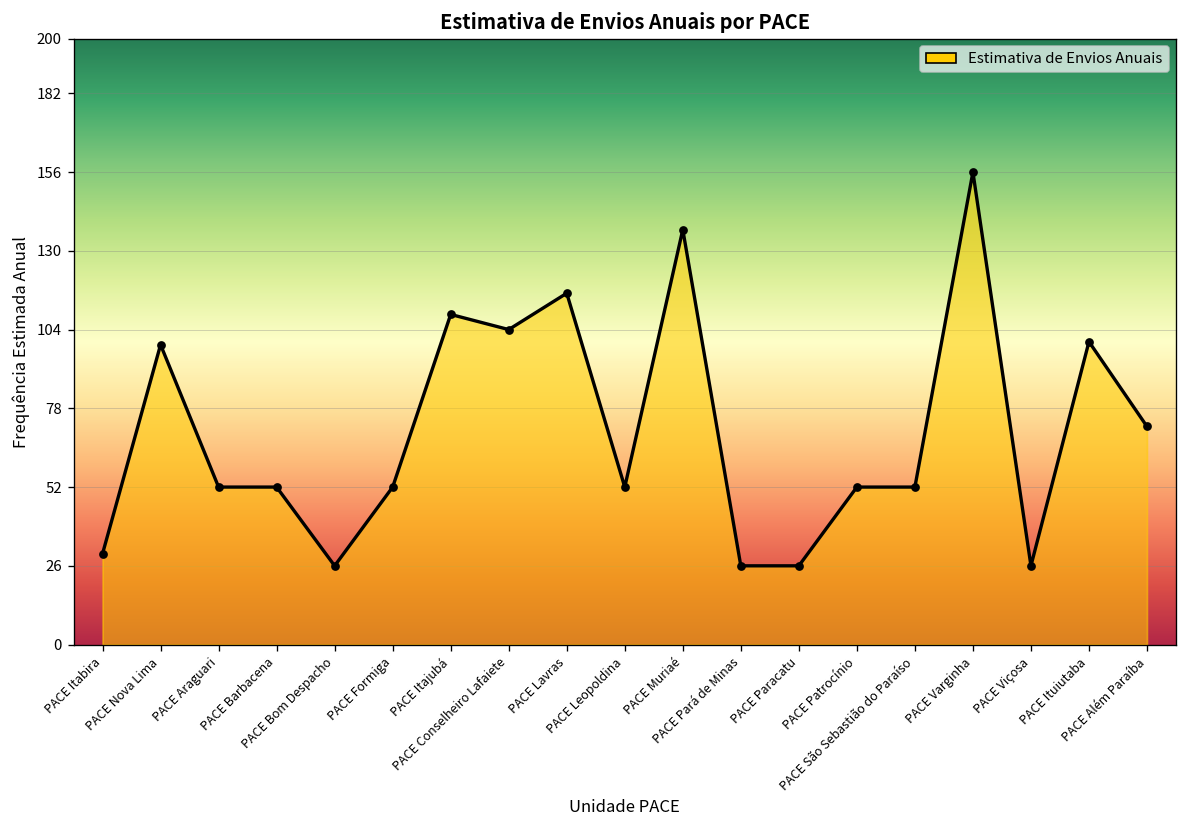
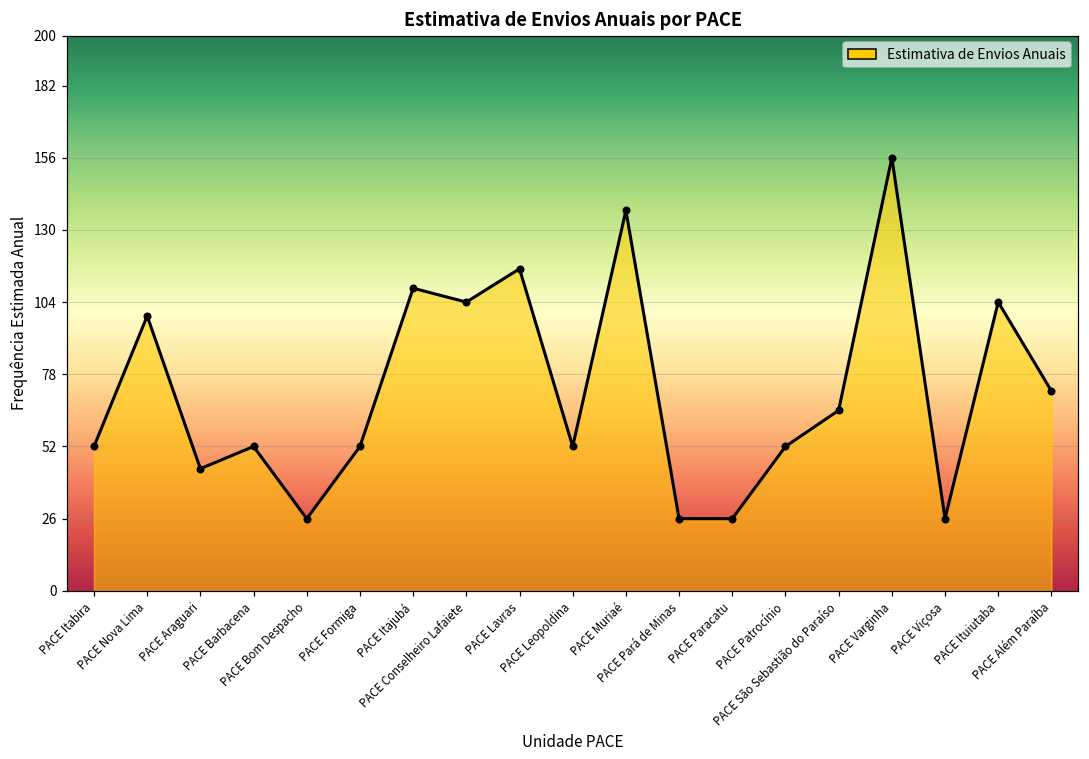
  {
-   "PACE Itabira": 30,
+   "PACE Itabira": 52,
    "PACE Nova Lima": 99,
-   "PACE Araguari": 52,
+   "PACE Araguari": 44,
    "PACE Barbacena": 52,
    "PACE Bom Despacho": 26,
    "PACE Formiga": 52,
    "PACE Itajubá": 109,
    "PACE Conselheiro Lafaiete": 104,
    "PACE Lavras": 116,
    "PACE Leopoldina": 52,
    "PACE Muriaé": 137,
    "PACE Pará de Minas": 26,
    "PACE Paracatu": 26,
    "PACE Patrocínio": 52,
-   "PACE São Sebastião do Paraíso": 52,
+   "PACE São Sebastião do Paraíso": 65,
    "PACE Varginha": 156,
    "PACE Viçosa": 26,
-   "PACE Ituiutaba": 100,
+   "PACE Ituiutaba": 104,
    "PACE Além Paraíba": 72
  }
